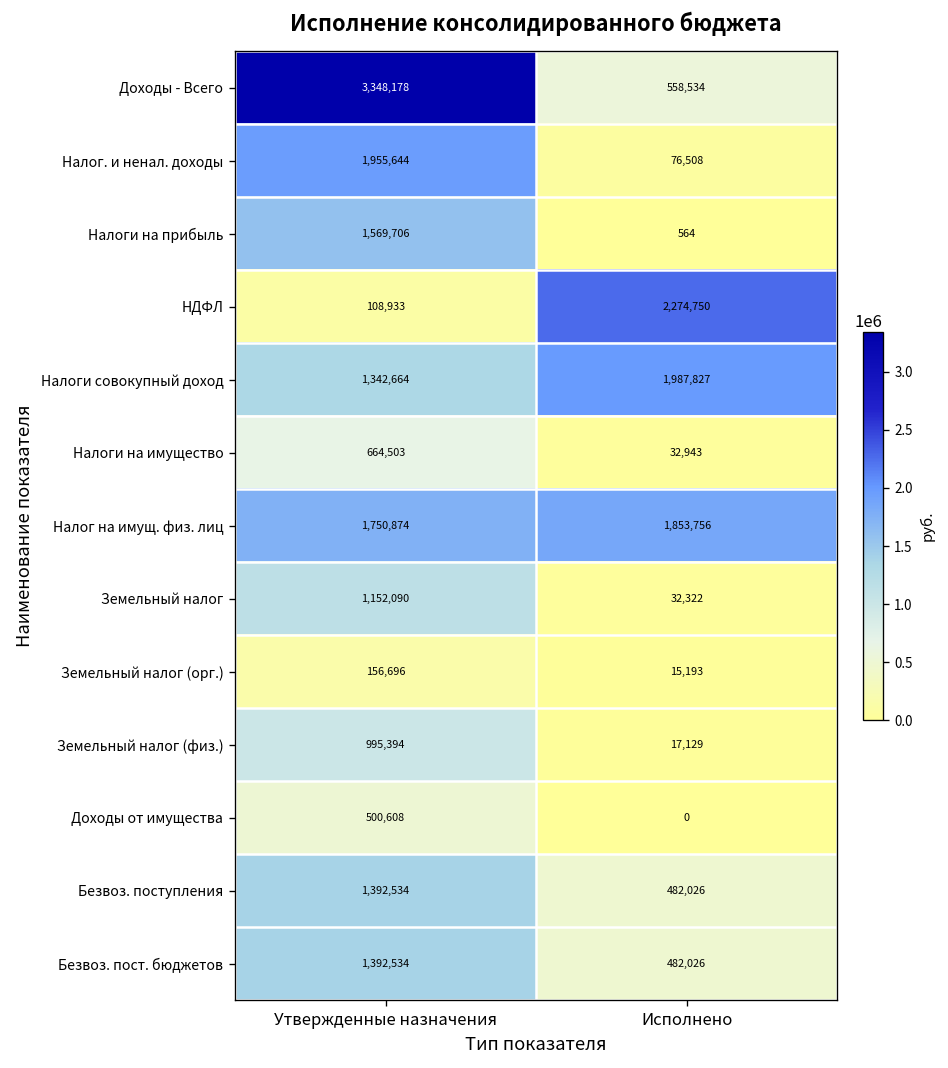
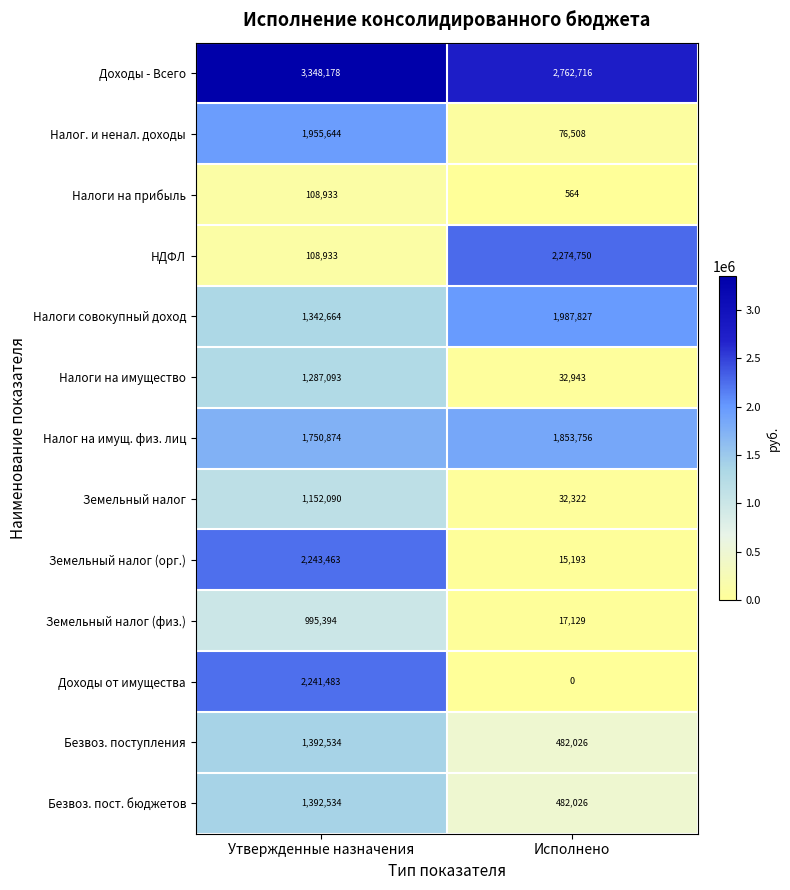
  {
    "Доходы - Всего": {
      "Утвержденные назначения": "3,348,178",
-     "Исполнено": "558,534"
+     "Исполнено": "2,762,716"
    },
    "Налог. и ненал. доходы": {
      "Утвержденные назначения": "1,955,644",
      "Исполнено": "76,508"
    },
    "Налоги на прибыль": {
-     "Утвержденные назначения": "1,569,706",
+     "Утвержденные назначения": "108,933",
      "Исполнено": "564"
    },
    "НДФЛ": {
      "Утвержденные назначения": "108,933",
      "Исполнено": "2,274,750"
    },
    "Налоги совокупный доход": {
      "Утвержденные назначения": "1,342,664",
      "Исполнено": "1,987,827"
    },
    "Налоги на имущество": {
-     "Утвержденные назначения": "664,503",
+     "Утвержденные назначения": "1,287,093",
      "Исполнено": "32,943"
    },
    "Налог на имущ. физ. лиц": {
      "Утвержденные назначения": "1,750,874",
      "Исполнено": "1,853,756"
    },
    "Земельный налог": {
      "Утвержденные назначения": "1,152,090",
      "Исполнено": "32,322"
    },
    "Земельный налог (орг.)": {
-     "Утвержденные назначения": "156,696",
+     "Утвержденные назначения": "2,243,463",
      "Исполнено": "15,193"
    },
    "Земельный налог (физ.)": {
      "Утвержденные назначения": "995,394",
      "Исполнено": "17,129"
    },
    "Доходы от имущества": {
-     "Утвержденные назначения": "500,608",
+     "Утвержденные назначения": "2,241,483",
      "Исполнено": "0"
    },
    "Безвоз. поступления": {
      "Утвержденные назначения": "1,392,534",
      "Исполнено": "482,026"
    },
    "Безвоз. пост. бюджетов": {
      "Утвержденные назначения": "1,392,534",
      "Исполнено": "482,026"
    }
  }
